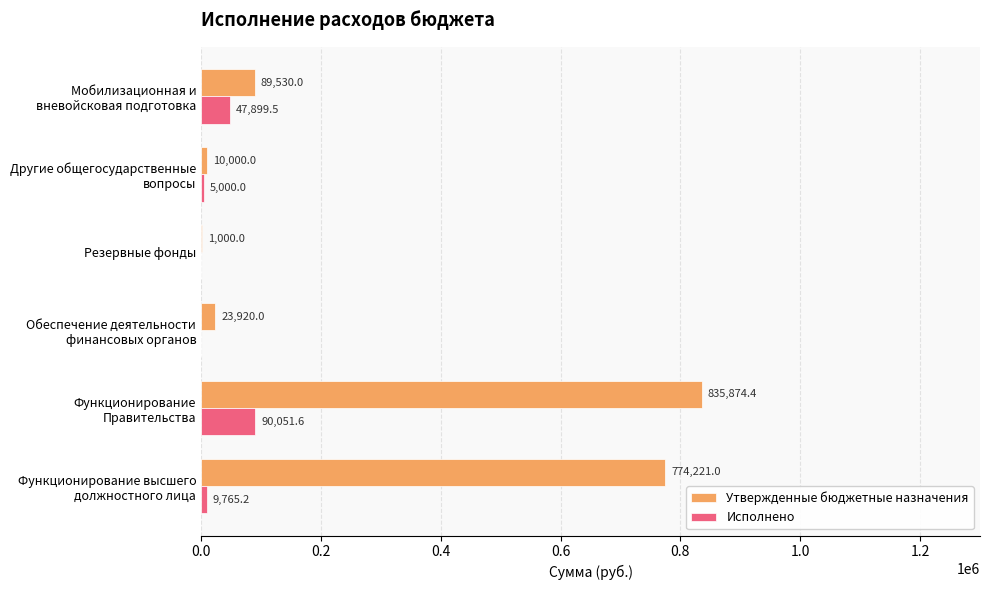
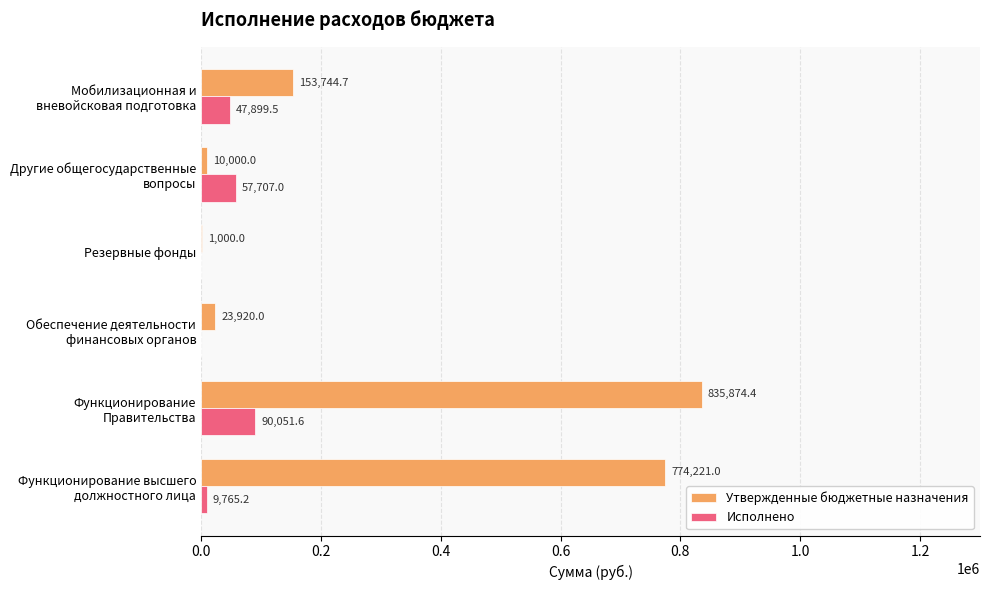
  {
    "Утвержденные бюджетные назначения": {
-     "Мобилизационная и вневойсковая подготовка": "89,530.0",
+     "Мобилизационная и вневойсковая подготовка": "153,744.7",
      "Другие общегосударственные вопросы": "10,000.0",
      "Резервные фонды": "1,000.0",
      "Обеспечение деятельности финансовых органов": "23,920.0",
      "Функционирование Правительства": "835,874.4",
      "Функционирование высшего должностного лица": "774,221.0"
    },
    "Исполнено": {
      "Мобилизационная и вневойсковая подготовка": "47,899.5",
-     "Другие общегосударственные вопросы": "5,000.0",
+     "Другие общегосударственные вопросы": "57,707.0",
      "Функционирование Правительства": "90,051.6",
      "Функционирование высшего должностного лица": "9,765.2"
    }
  }
